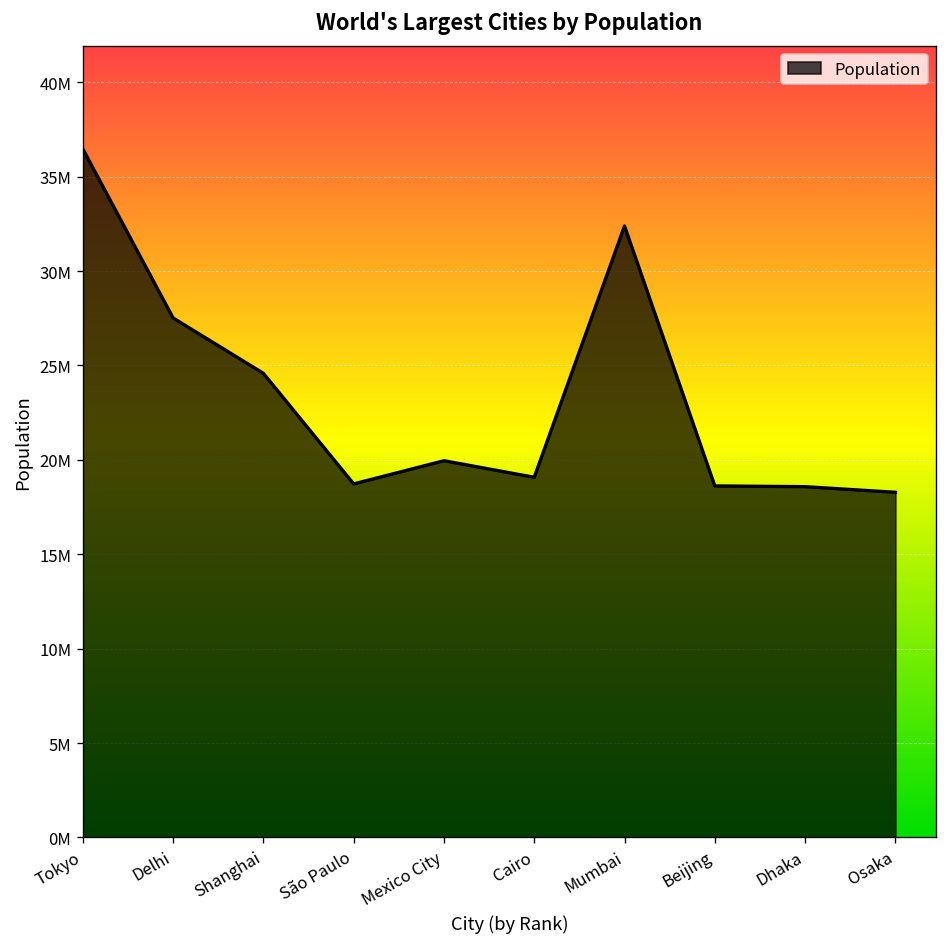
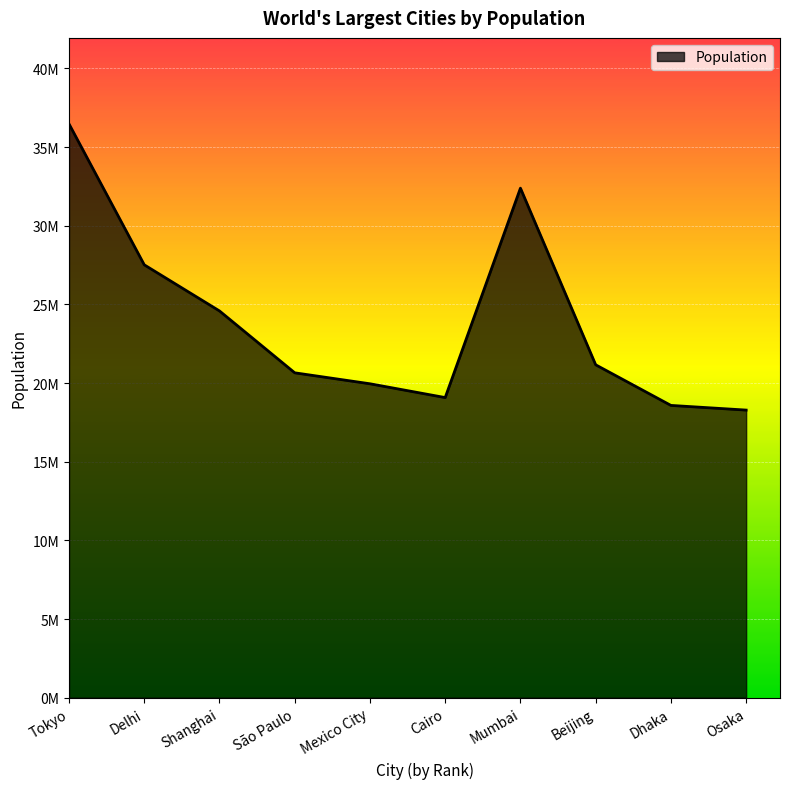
  {
    "Tokyo": 36500000,
    "Delhi": 27500000,
    "Shanghai": 24600000,
-   "São Paulo": 18700000,
+   "São Paulo": 20700000,
    "Mexico City": 20000000,
    "Cairo": 19100000,
    "Mumbai": 32400000,
-   "Beijing": 18600000,
+   "Beijing": 21200000,
    "Dhaka": 18600000,
    "Osaka": 18300000
  }
